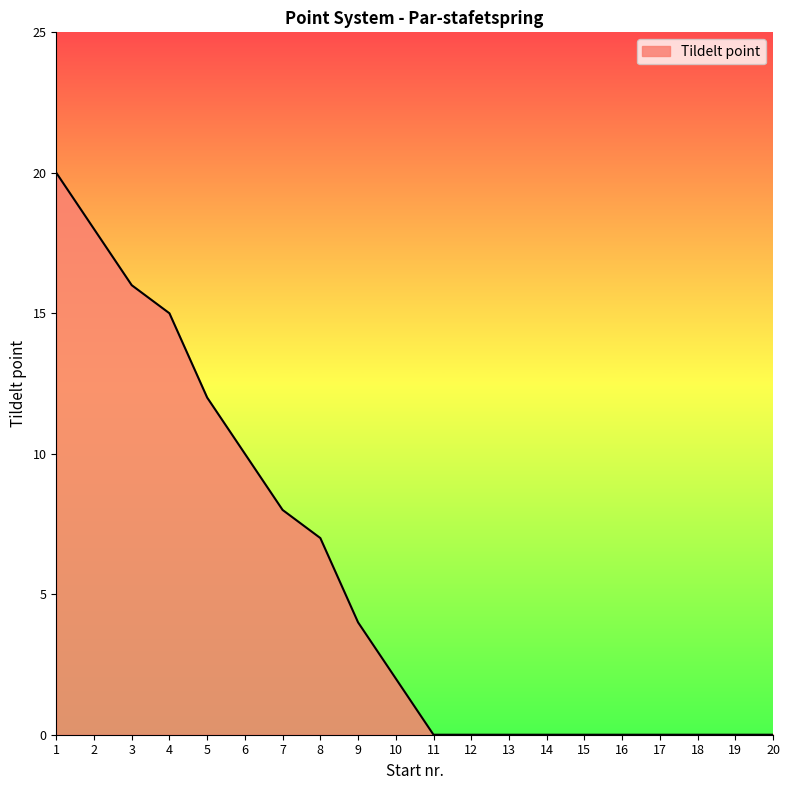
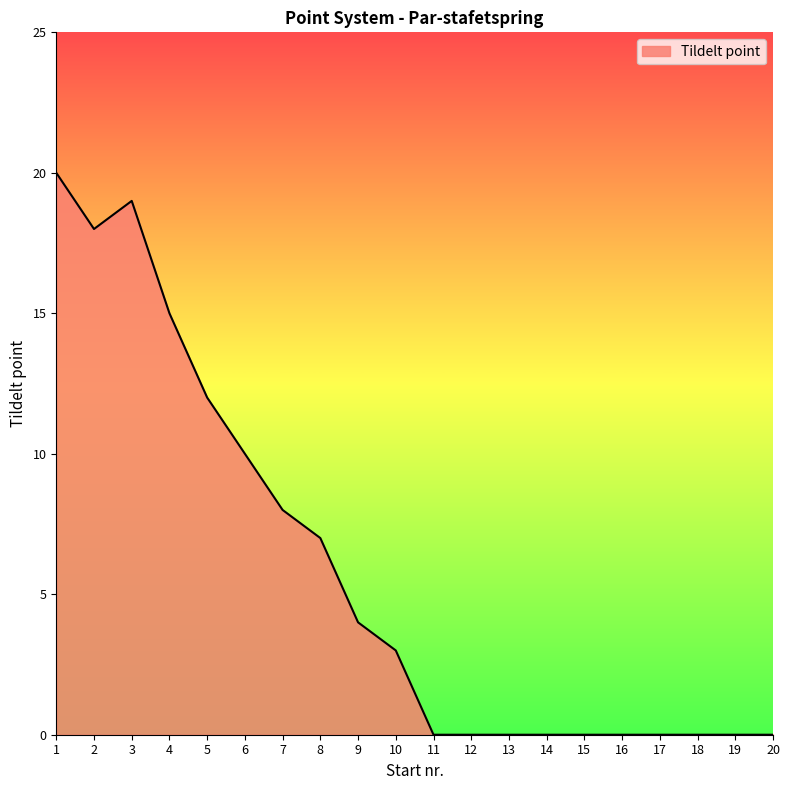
  {
    "1": 20,
    "2": 18,
-   "3": 16,
+   "3": 19,
    "4": 15,
    "5": 12,
    "6": 10,
    "7": 8,
    "8": 7,
    "9": 4,
-   "10": 2,
+   "10": 3,
    "11": 0,
    "12": 0,
    "13": 0,
    "14": 0,
    "15": 0,
    "16": 0,
    "17": 0,
    "18": 0,
    "19": 0,
    "20": 0
  }
